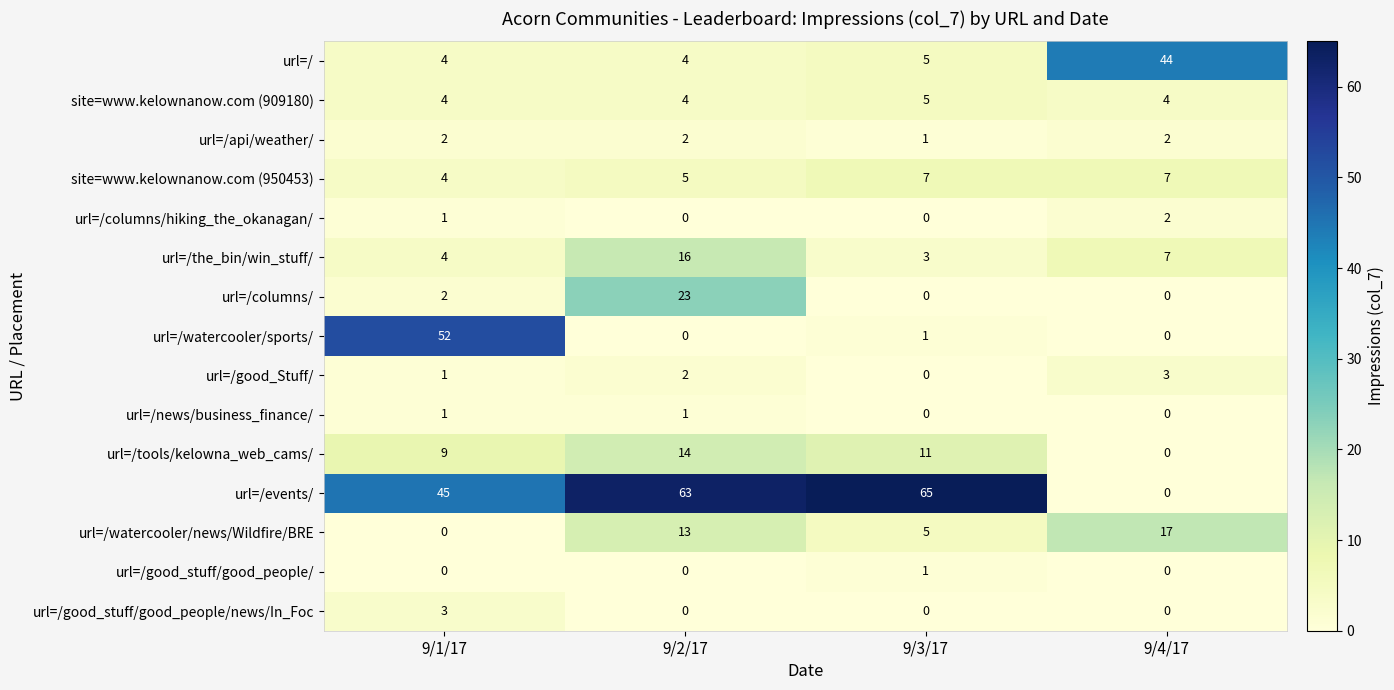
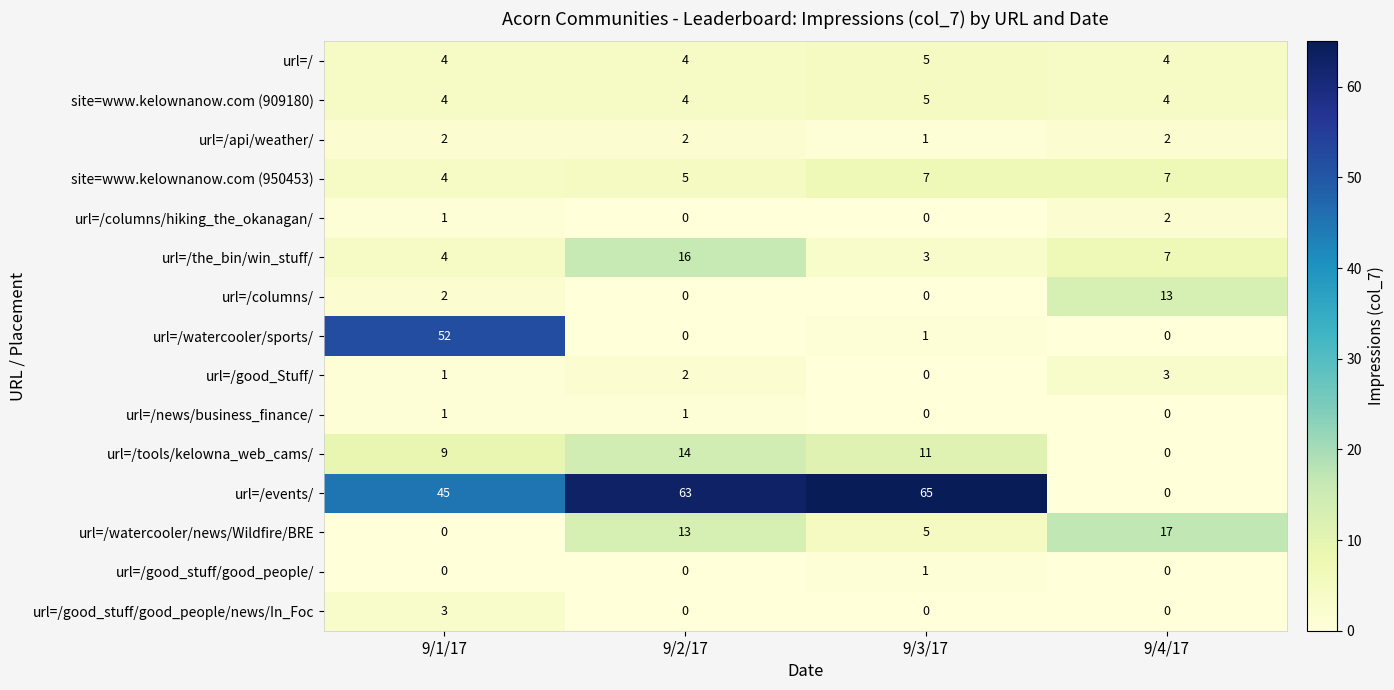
  {
    "url=/": {
      "9/1/17": 4,
      "9/2/17": 4,
      "9/3/17": 5,
-     "9/4/17": 44
+     "9/4/17": 4
    },
    "site=www.kelownanow.com (909180)": {
      "9/1/17": 4,
      "9/2/17": 4,
      "9/3/17": 5,
      "9/4/17": 4
    },
    "url=/api/weather/": {
      "9/1/17": 2,
      "9/2/17": 2,
      "9/3/17": 1,
      "9/4/17": 2
    },
    "site=www.kelownanow.com (950453)": {
      "9/1/17": 4,
      "9/2/17": 5,
      "9/3/17": 7,
      "9/4/17": 7
    },
    "url=/columns/hiking_the_okanagan/": {
      "9/1/17": 1,
      "9/2/17": 0,
      "9/3/17": 0,
      "9/4/17": 2
    },
    "url=/the_bin/win_stuff/": {
      "9/1/17": 4,
      "9/2/17": 16,
      "9/3/17": 3,
      "9/4/17": 7
    },
    "url=/columns/": {
      "9/1/17": 2,
-     "9/2/17": 23,
+     "9/2/17": 0,
      "9/3/17": 0,
-     "9/4/17": 0
+     "9/4/17": 13
    },
    "url=/watercooler/sports/": {
      "9/1/17": 52,
      "9/2/17": 0,
      "9/3/17": 1,
      "9/4/17": 0
    },
    "url=/good_Stuff/": {
      "9/1/17": 1,
      "9/2/17": 2,
      "9/3/17": 0,
      "9/4/17": 3
    },
    "url=/news/business_finance/": {
      "9/1/17": 1,
      "9/2/17": 1,
      "9/3/17": 0,
      "9/4/17": 0
    },
    "url=/tools/kelowna_web_cams/": {
      "9/1/17": 9,
      "9/2/17": 14,
      "9/3/17": 11,
      "9/4/17": 0
    },
    "url=/events/": {
      "9/1/17": 45,
      "9/2/17": 63,
      "9/3/17": 65,
      "9/4/17": 0
    },
    "url=/watercooler/news/Wildfire/BRE": {
      "9/1/17": 0,
      "9/2/17": 13,
      "9/3/17": 5,
      "9/4/17": 17
    },
    "url=/good_stuff/good_people/": {
      "9/1/17": 0,
      "9/2/17": 0,
      "9/3/17": 1,
      "9/4/17": 0
    },
    "url=/good_stuff/good_people/news/In_Foc": {
      "9/1/17": 3,
      "9/2/17": 0,
      "9/3/17": 0,
      "9/4/17": 0
    }
  }
